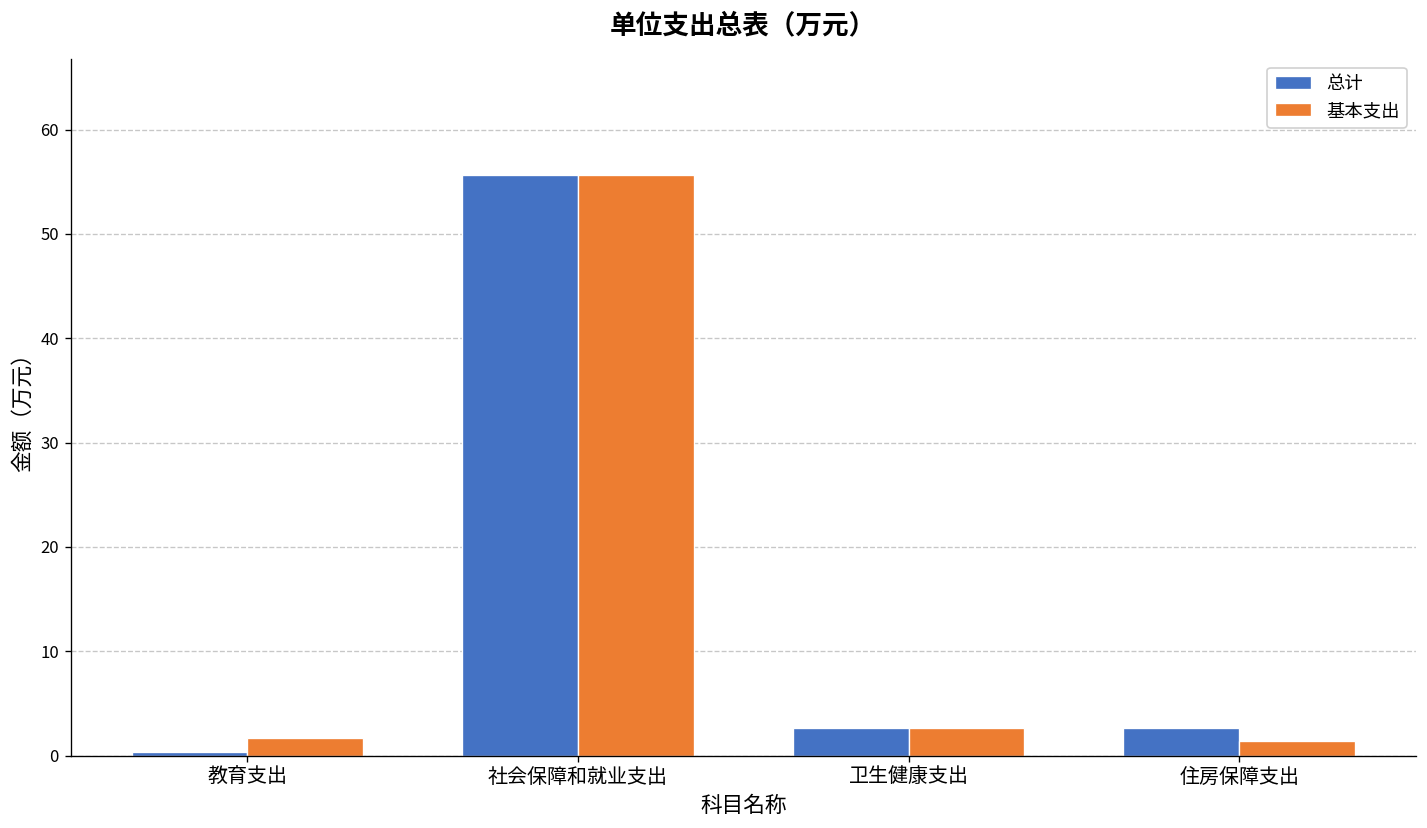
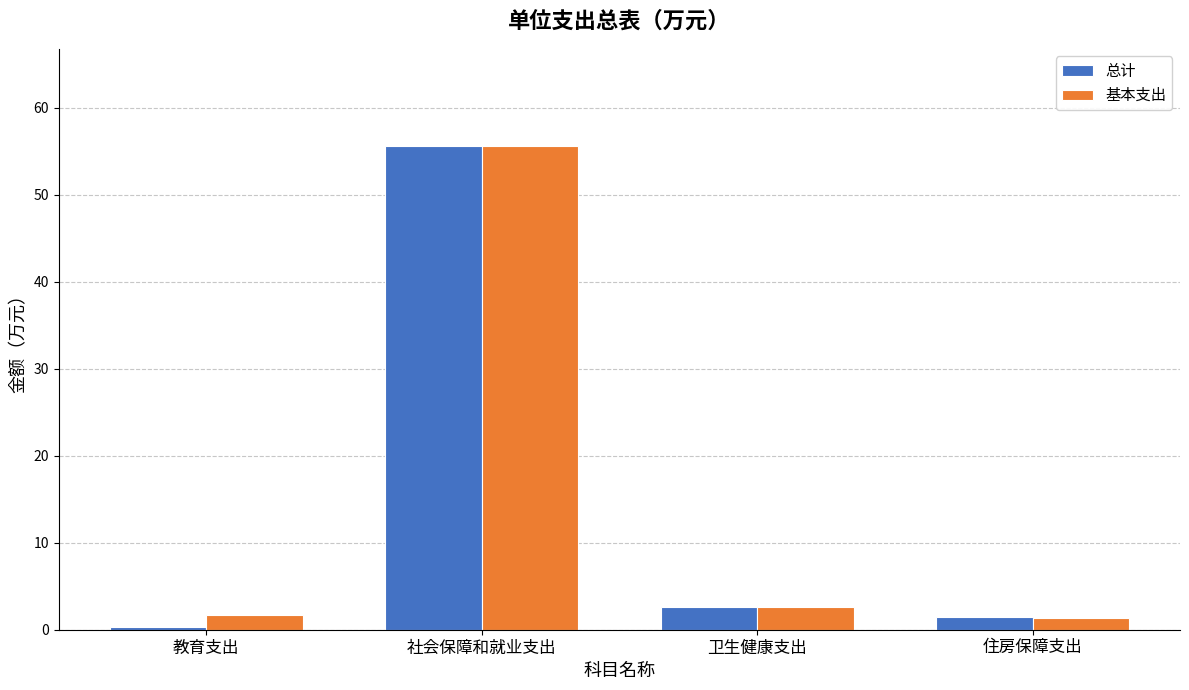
  {
    "总计": {
      "教育支出": 0,
      "社会保障和就业支出": 56,
      "卫生健康支出": 3,
-     "住房保障支出": 3
+     "住房保障支出": 1
    },
    "基本支出": {
      "教育支出": 2,
      "社会保障和就业支出": 56,
      "卫生健康支出": 3,
      "住房保障支出": 1
    }
  }
